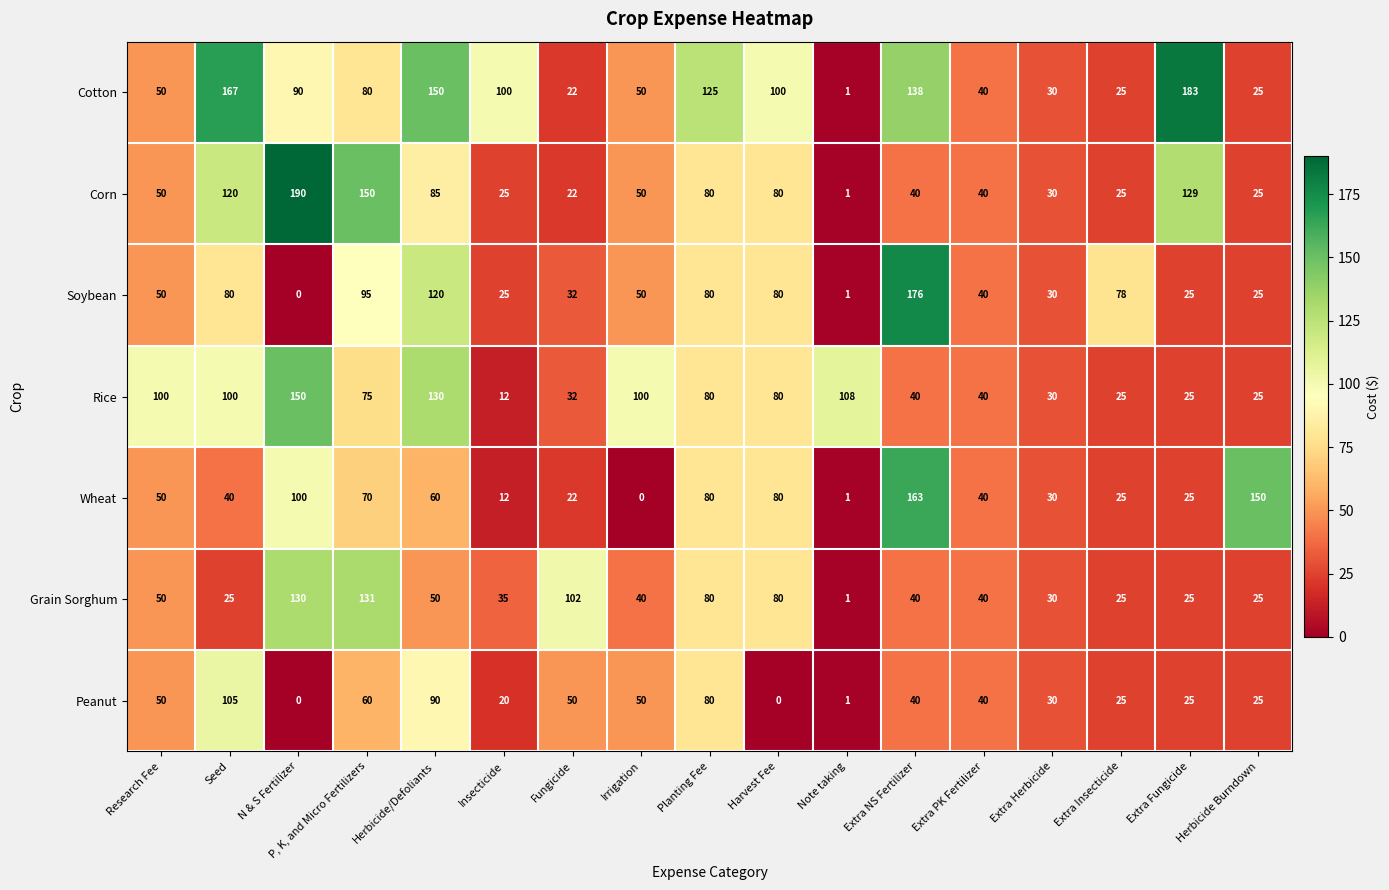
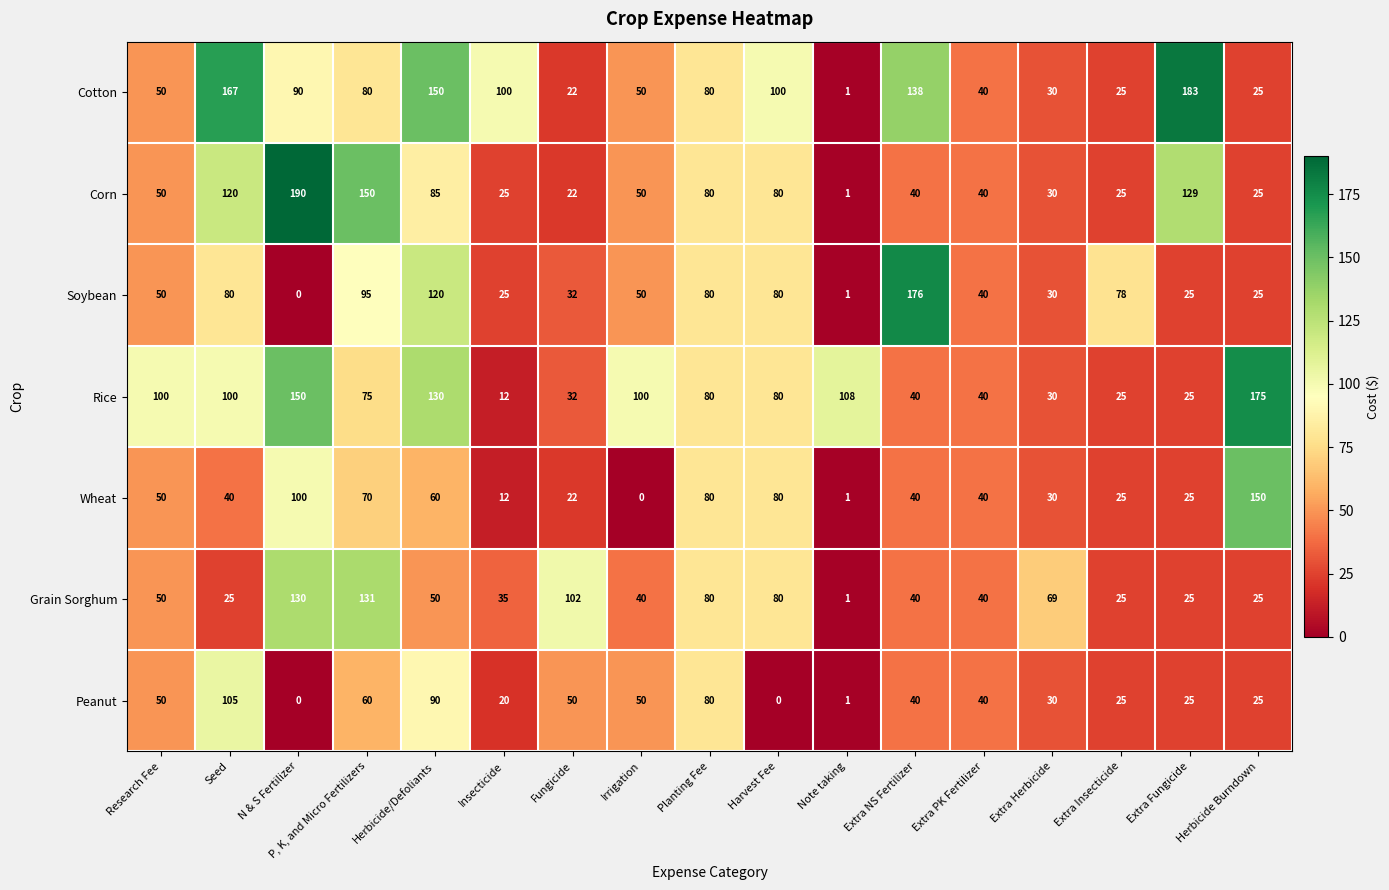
  {
    "Cotton": {
      "Research Fee": 50,
      "Seed": 167,
      "N & S Fertilizer": 90,
      "P, K, and Micro Fertilizers": 80,
      "Herbicide/Defoliants": 150,
      "Insecticide": 100,
      "Fungicide": 22,
      "Irrigation": 50,
-     "Planting Fee": 125,
+     "Planting Fee": 80,
      "Harvest Fee": 100,
      "Note taking": 1,
      "Extra NS Fertilizer": 138,
      "Extra PK Fertilizer": 40,
      "Extra Herbicide": 30,
      "Extra Insecticide": 25,
      "Extra Fungicide": 183,
      "Herbicide Burndown": 25
    },
    "Corn": {
      "Research Fee": 50,
      "Seed": 120,
      "N & S Fertilizer": 190,
      "P, K, and Micro Fertilizers": 150,
      "Herbicide/Defoliants": 85,
      "Insecticide": 25,
      "Fungicide": 22,
      "Irrigation": 50,
      "Planting Fee": 80,
      "Harvest Fee": 80,
      "Note taking": 1,
      "Extra NS Fertilizer": 40,
      "Extra PK Fertilizer": 40,
      "Extra Herbicide": 30,
      "Extra Insecticide": 25,
      "Extra Fungicide": 129,
      "Herbicide Burndown": 25
    },
    "Soybean": {
      "Research Fee": 50,
      "Seed": 80,
      "N & S Fertilizer": 0,
      "P, K, and Micro Fertilizers": 95,
      "Herbicide/Defoliants": 120,
      "Insecticide": 25,
      "Fungicide": 32,
      "Irrigation": 50,
      "Planting Fee": 80,
      "Harvest Fee": 80,
      "Note taking": 1,
      "Extra NS Fertilizer": 176,
      "Extra PK Fertilizer": 40,
      "Extra Herbicide": 30,
      "Extra Insecticide": 78,
      "Extra Fungicide": 25,
      "Herbicide Burndown": 25
    },
    "Rice": {
      "Research Fee": 100,
      "Seed": 100,
      "N & S Fertilizer": 150,
      "P, K, and Micro Fertilizers": 75,
      "Herbicide/Defoliants": 130,
      "Insecticide": 12,
      "Fungicide": 32,
      "Irrigation": 100,
      "Planting Fee": 80,
      "Harvest Fee": 80,
      "Note taking": 108,
      "Extra NS Fertilizer": 40,
      "Extra PK Fertilizer": 40,
      "Extra Herbicide": 30,
      "Extra Insecticide": 25,
      "Extra Fungicide": 25,
-     "Herbicide Burndown": 25
+     "Herbicide Burndown": 175
    },
    "Wheat": {
      "Research Fee": 50,
      "Seed": 40,
      "N & S Fertilizer": 100,
      "P, K, and Micro Fertilizers": 70,
      "Herbicide/Defoliants": 60,
      "Insecticide": 12,
      "Fungicide": 22,
      "Irrigation": 0,
      "Planting Fee": 80,
      "Harvest Fee": 80,
      "Note taking": 1,
-     "Extra NS Fertilizer": 163,
+     "Extra NS Fertilizer": 40,
      "Extra PK Fertilizer": 40,
      "Extra Herbicide": 30,
      "Extra Insecticide": 25,
      "Extra Fungicide": 25,
      "Herbicide Burndown": 150
    },
    "Grain Sorghum": {
      "Research Fee": 50,
      "Seed": 25,
      "N & S Fertilizer": 130,
      "P, K, and Micro Fertilizers": 131,
      "Herbicide/Defoliants": 50,
      "Insecticide": 35,
      "Fungicide": 102,
      "Irrigation": 40,
      "Planting Fee": 80,
      "Harvest Fee": 80,
      "Note taking": 1,
      "Extra NS Fertilizer": 40,
      "Extra PK Fertilizer": 40,
-     "Extra Herbicide": 30,
+     "Extra Herbicide": 69,
      "Extra Insecticide": 25,
      "Extra Fungicide": 25,
      "Herbicide Burndown": 25
    },
    "Peanut": {
      "Research Fee": 50,
      "Seed": 105,
      "N & S Fertilizer": 0,
      "P, K, and Micro Fertilizers": 60,
      "Herbicide/Defoliants": 90,
      "Insecticide": 20,
      "Fungicide": 50,
      "Irrigation": 50,
      "Planting Fee": 80,
      "Harvest Fee": 0,
      "Note taking": 1,
      "Extra NS Fertilizer": 40,
      "Extra PK Fertilizer": 40,
      "Extra Herbicide": 30,
      "Extra Insecticide": 25,
      "Extra Fungicide": 25,
      "Herbicide Burndown": 25
    }
  }
